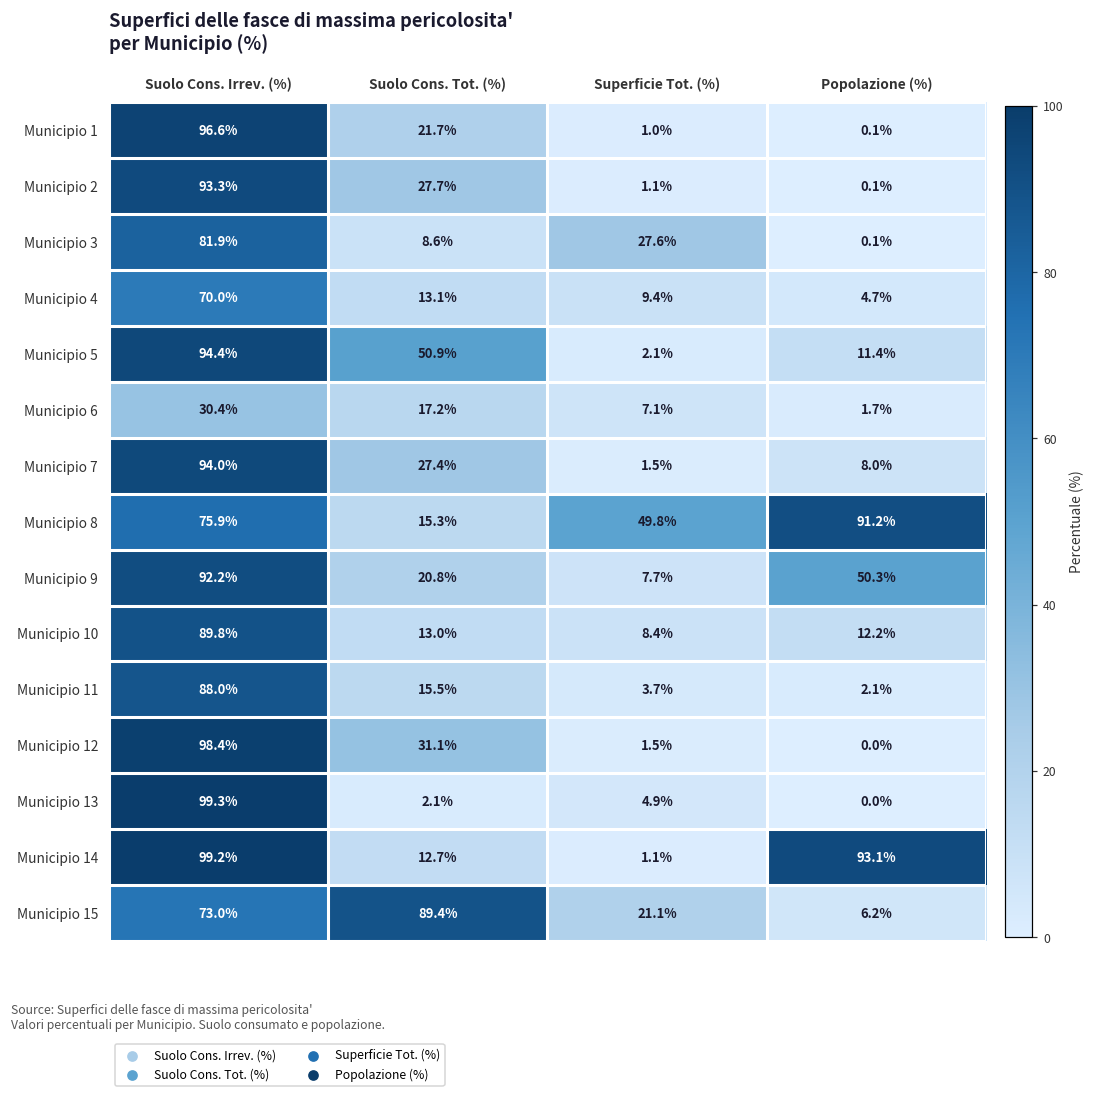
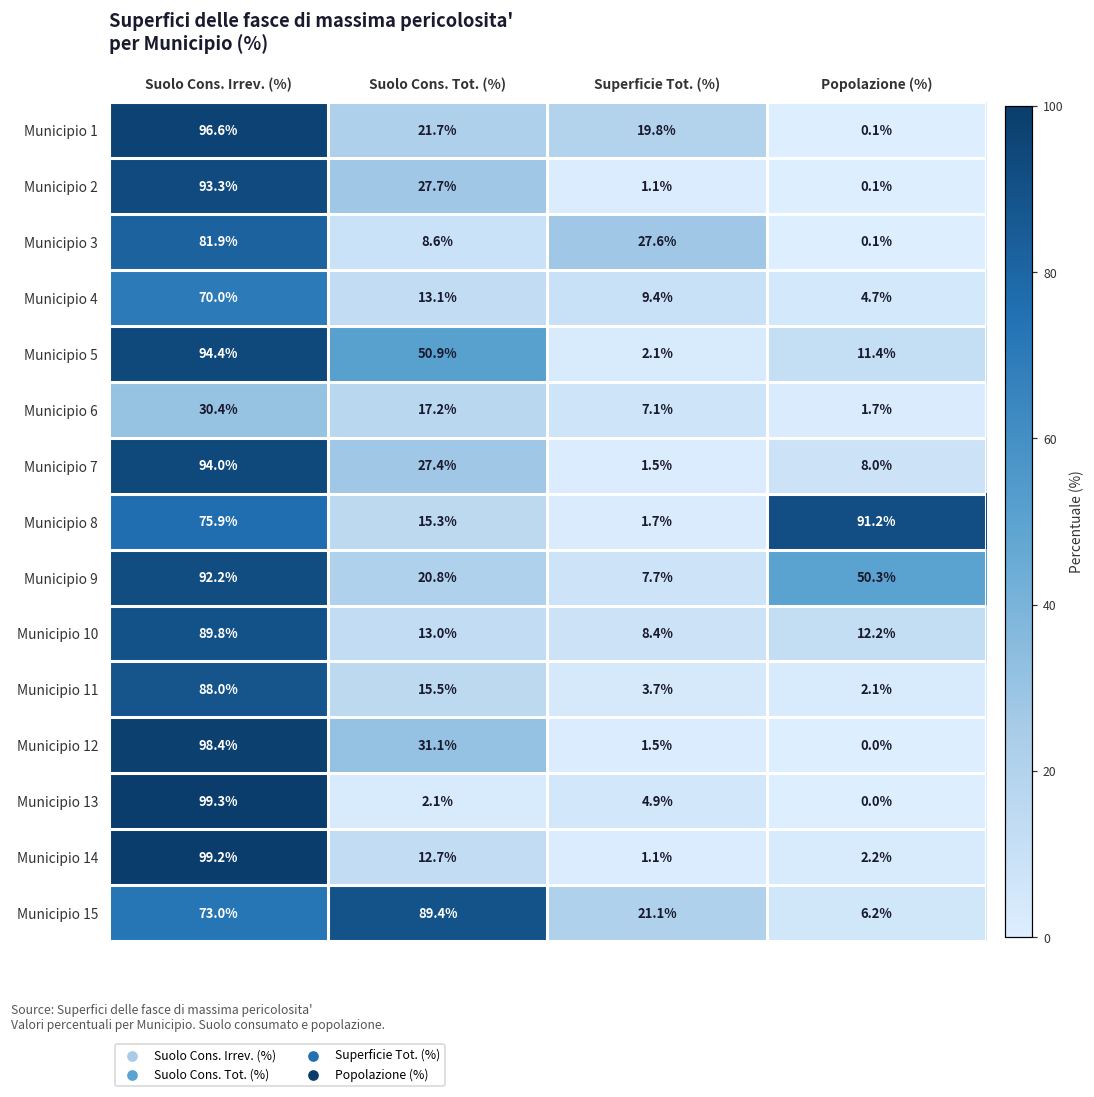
  {
    "Municipio 1": {
      "Suolo Cons. Irrev. (%)": "96.6%",
      "Suolo Cons. Tot. (%)": "21.7%",
-     "Superficie Tot. (%)": "1.0%",
+     "Superficie Tot. (%)": "19.8%",
      "Popolazione (%)": "0.1%"
    },
    "Municipio 2": {
      "Suolo Cons. Irrev. (%)": "93.3%",
      "Suolo Cons. Tot. (%)": "27.7%",
      "Superficie Tot. (%)": "1.1%",
      "Popolazione (%)": "0.1%"
    },
    "Municipio 3": {
      "Suolo Cons. Irrev. (%)": "81.9%",
      "Suolo Cons. Tot. (%)": "8.6%",
      "Superficie Tot. (%)": "27.6%",
      "Popolazione (%)": "0.1%"
    },
    "Municipio 4": {
      "Suolo Cons. Irrev. (%)": "70.0%",
      "Suolo Cons. Tot. (%)": "13.1%",
      "Superficie Tot. (%)": "9.4%",
      "Popolazione (%)": "4.7%"
    },
    "Municipio 5": {
      "Suolo Cons. Irrev. (%)": "94.4%",
      "Suolo Cons. Tot. (%)": "50.9%",
      "Superficie Tot. (%)": "2.1%",
      "Popolazione (%)": "11.4%"
    },
    "Municipio 6": {
      "Suolo Cons. Irrev. (%)": "30.4%",
      "Suolo Cons. Tot. (%)": "17.2%",
      "Superficie Tot. (%)": "7.1%",
      "Popolazione (%)": "1.7%"
    },
    "Municipio 7": {
      "Suolo Cons. Irrev. (%)": "94.0%",
      "Suolo Cons. Tot. (%)": "27.4%",
      "Superficie Tot. (%)": "1.5%",
      "Popolazione (%)": "8.0%"
    },
    "Municipio 8": {
      "Suolo Cons. Irrev. (%)": "75.9%",
      "Suolo Cons. Tot. (%)": "15.3%",
-     "Superficie Tot. (%)": "49.8%",
+     "Superficie Tot. (%)": "1.7%",
      "Popolazione (%)": "91.2%"
    },
    "Municipio 9": {
      "Suolo Cons. Irrev. (%)": "92.2%",
      "Suolo Cons. Tot. (%)": "20.8%",
      "Superficie Tot. (%)": "7.7%",
      "Popolazione (%)": "50.3%"
    },
    "Municipio 10": {
      "Suolo Cons. Irrev. (%)": "89.8%",
      "Suolo Cons. Tot. (%)": "13.0%",
      "Superficie Tot. (%)": "8.4%",
      "Popolazione (%)": "12.2%"
    },
    "Municipio 11": {
      "Suolo Cons. Irrev. (%)": "88.0%",
      "Suolo Cons. Tot. (%)": "15.5%",
      "Superficie Tot. (%)": "3.7%",
      "Popolazione (%)": "2.1%"
    },
    "Municipio 12": {
      "Suolo Cons. Irrev. (%)": "98.4%",
      "Suolo Cons. Tot. (%)": "31.1%",
      "Superficie Tot. (%)": "1.5%",
      "Popolazione (%)": "0.0%"
    },
    "Municipio 13": {
      "Suolo Cons. Irrev. (%)": "99.3%",
      "Suolo Cons. Tot. (%)": "2.1%",
      "Superficie Tot. (%)": "4.9%",
      "Popolazione (%)": "0.0%"
    },
    "Municipio 14": {
      "Suolo Cons. Irrev. (%)": "99.2%",
      "Suolo Cons. Tot. (%)": "12.7%",
      "Superficie Tot. (%)": "1.1%",
-     "Popolazione (%)": "93.1%"
+     "Popolazione (%)": "2.2%"
    },
    "Municipio 15": {
      "Suolo Cons. Irrev. (%)": "73.0%",
      "Suolo Cons. Tot. (%)": "89.4%",
      "Superficie Tot. (%)": "21.1%",
      "Popolazione (%)": "6.2%"
    }
  }
